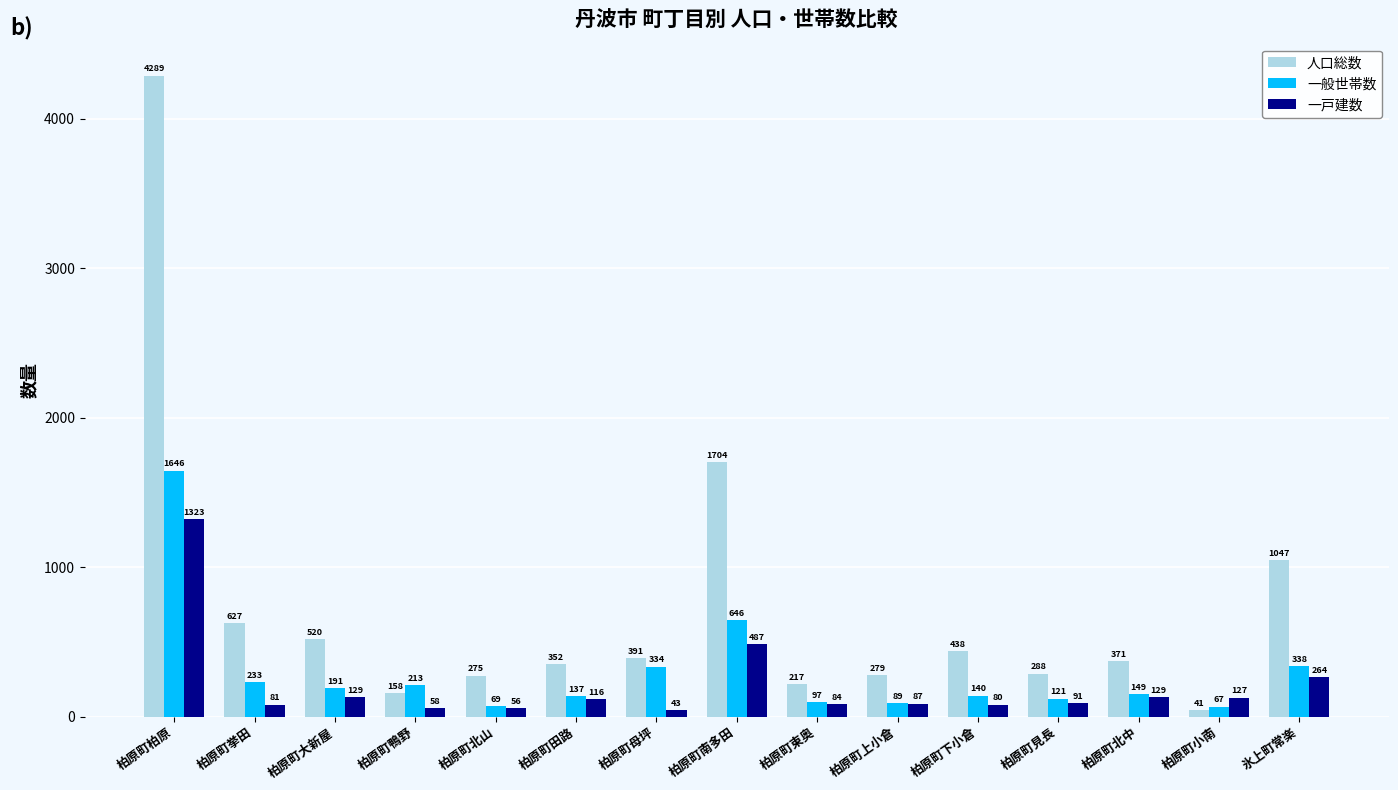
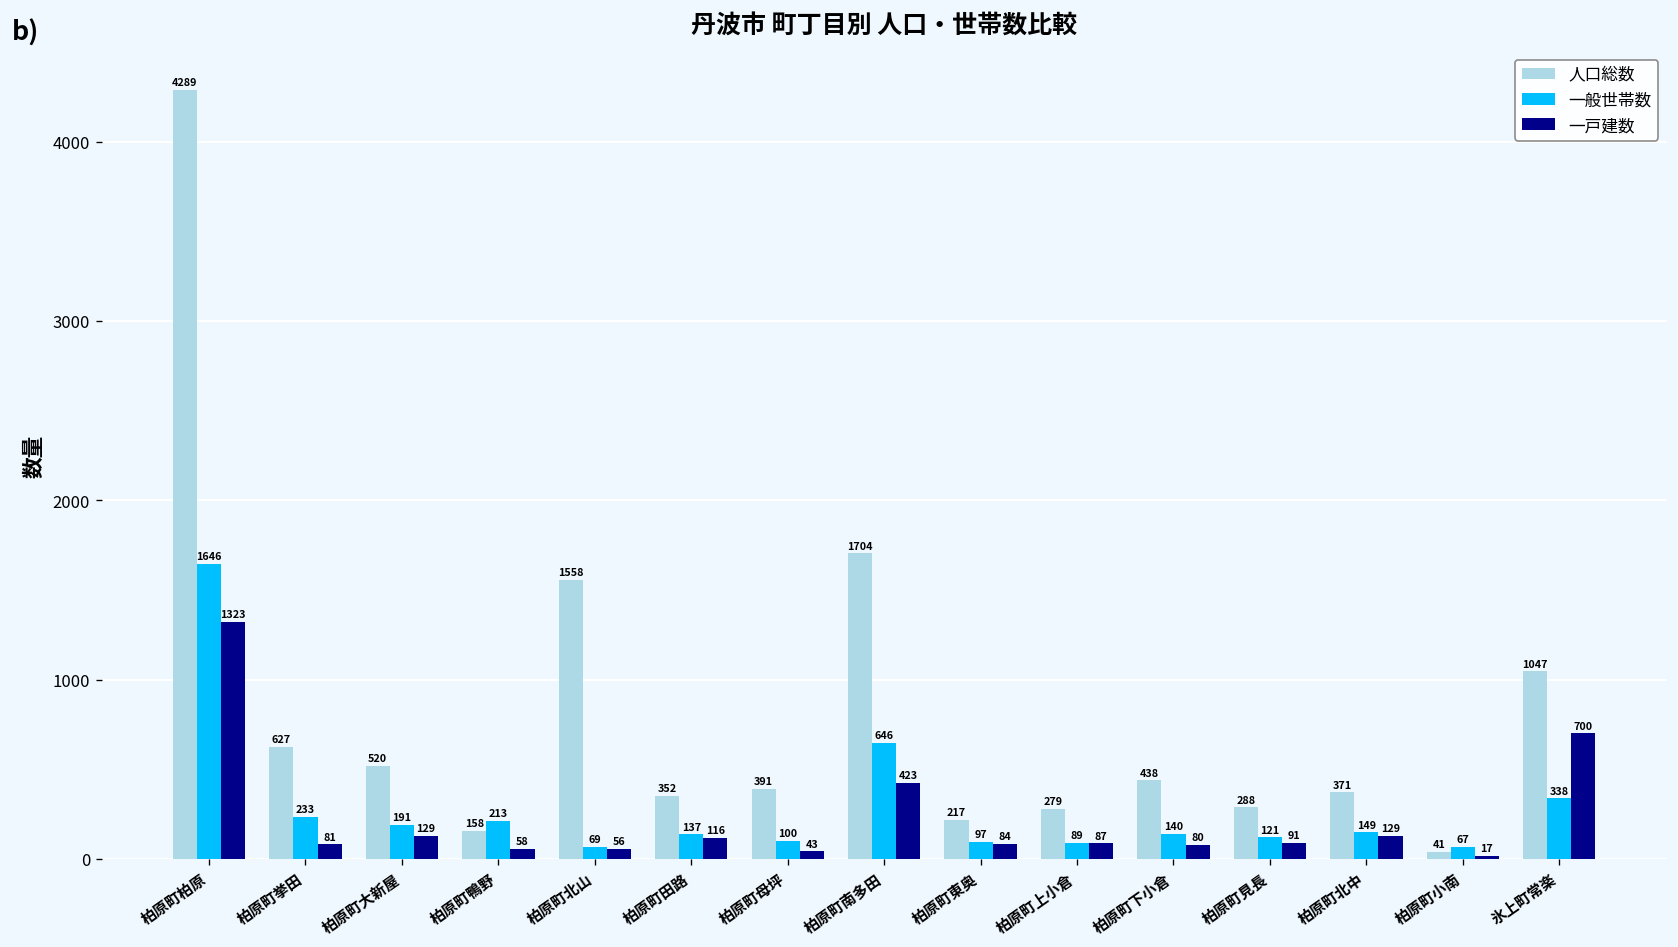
  {
    "人口総数": {
      "柏原町柏原": 4289,
      "柏原町挙田": 627,
      "柏原町大新屋": 520,
      "柏原町鴨野": 158,
-     "柏原町北山": 275,
+     "柏原町北山": 1558,
      "柏原町田路": 352,
      "柏原町母坪": 391,
      "柏原町南多田": 1704,
      "柏原町東奥": 217,
      "柏原町上小倉": 279,
      "柏原町下小倉": 438,
      "柏原町見長": 288,
      "柏原町北中": 371,
      "柏原町小南": 41,
      "氷上町常楽": 1047
    },
    "一般世帯数": {
      "柏原町柏原": 1646,
      "柏原町挙田": 233,
      "柏原町大新屋": 191,
      "柏原町鴨野": 213,
      "柏原町北山": 69,
      "柏原町田路": 137,
-     "柏原町母坪": 334,
+     "柏原町母坪": 100,
      "柏原町南多田": 646,
      "柏原町東奥": 97,
      "柏原町上小倉": 89,
      "柏原町下小倉": 140,
      "柏原町見長": 121,
      "柏原町北中": 149,
      "柏原町小南": 67,
      "氷上町常楽": 338
    },
    "一戸建数": {
      "柏原町柏原": 1323,
      "柏原町挙田": 81,
      "柏原町大新屋": 129,
      "柏原町鴨野": 58,
      "柏原町北山": 56,
      "柏原町田路": 116,
      "柏原町母坪": 43,
-     "柏原町南多田": 487,
+     "柏原町南多田": 423,
      "柏原町東奥": 84,
      "柏原町上小倉": 87,
      "柏原町下小倉": 80,
      "柏原町見長": 91,
      "柏原町北中": 129,
-     "柏原町小南": 127,
-     "氷上町常楽": 264
+     "柏原町小南": 17,
+     "氷上町常楽": 700
    }
  }
